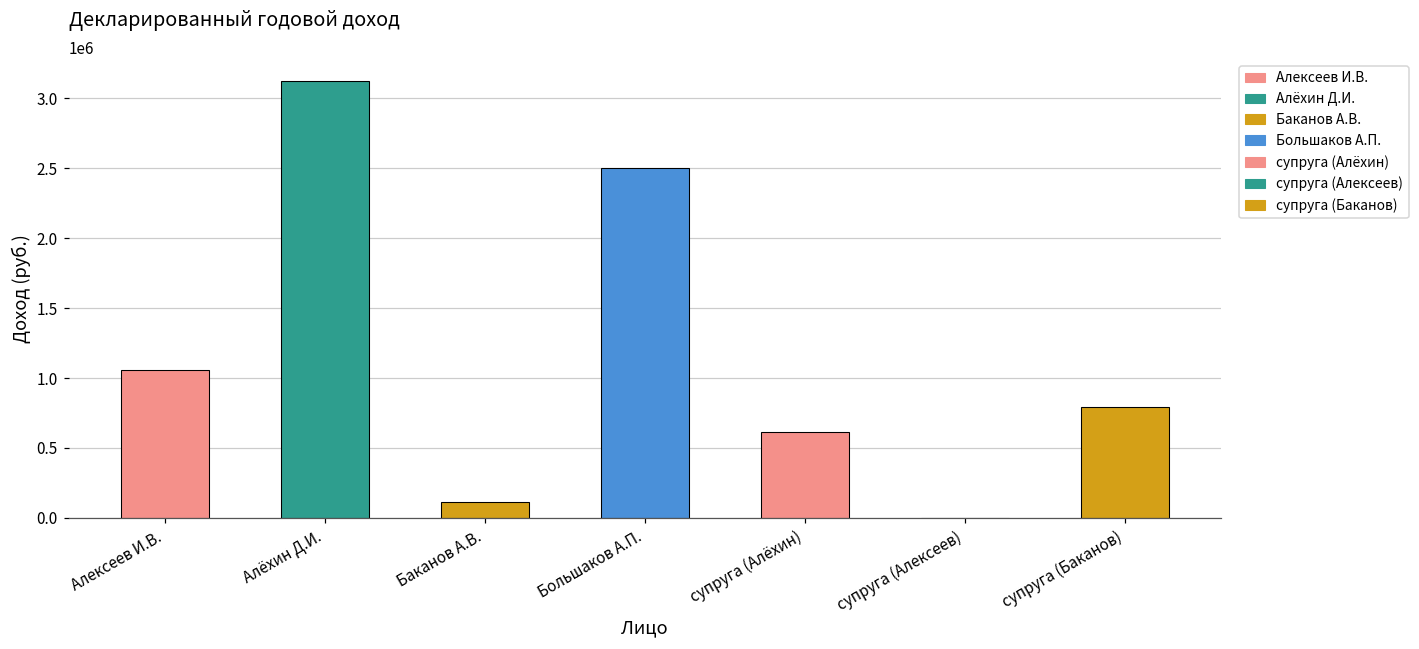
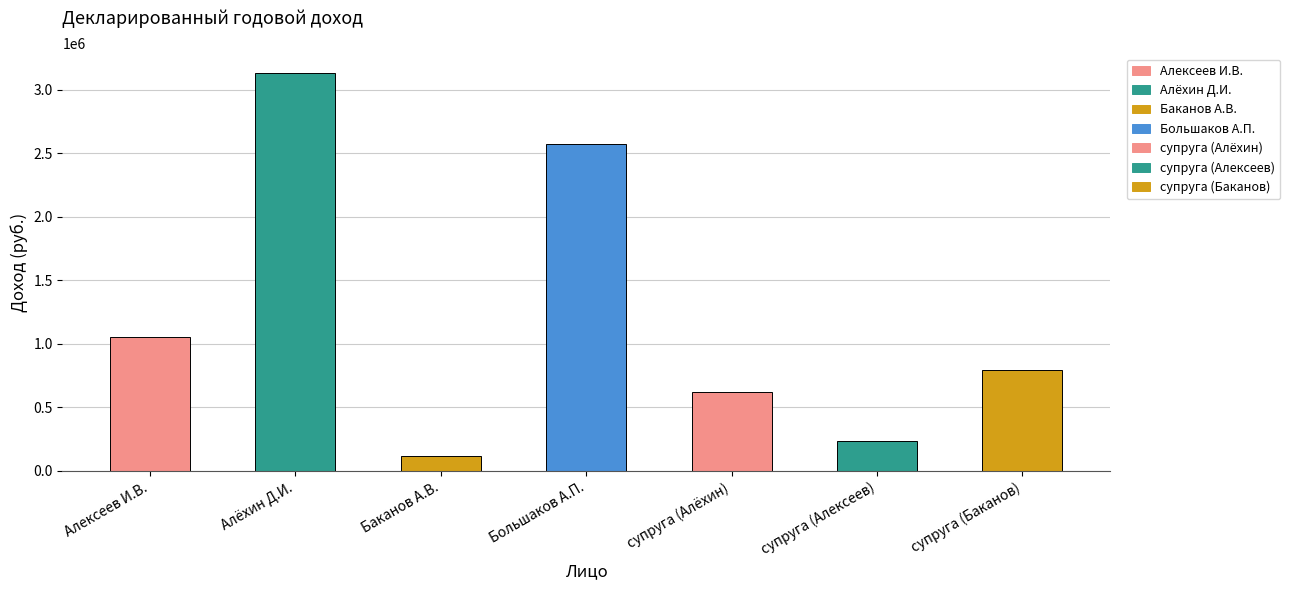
  {
    "Алексеев И.В.": 1050000,
    "Алёхин Д.И.": 3130000,
    "Баканов А.В.": 120000,
-   "Большаков А.П.": 2500000,
+   "Большаков А.П.": 2570000,
    "супруга (Алёхин)": 620000,
-   "супруга (Алексеев)": 0,
+   "супруга (Алексеев)": 230000,
    "супруга (Баканов)": 790000
  }
